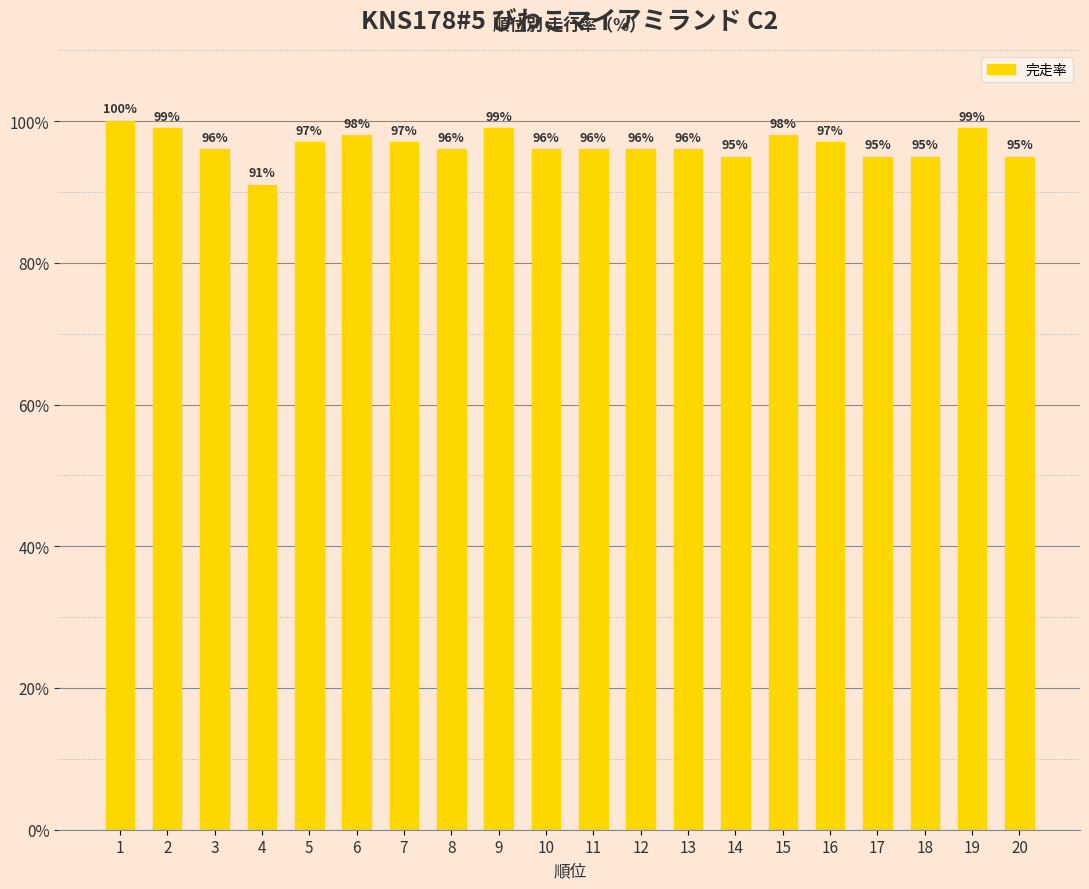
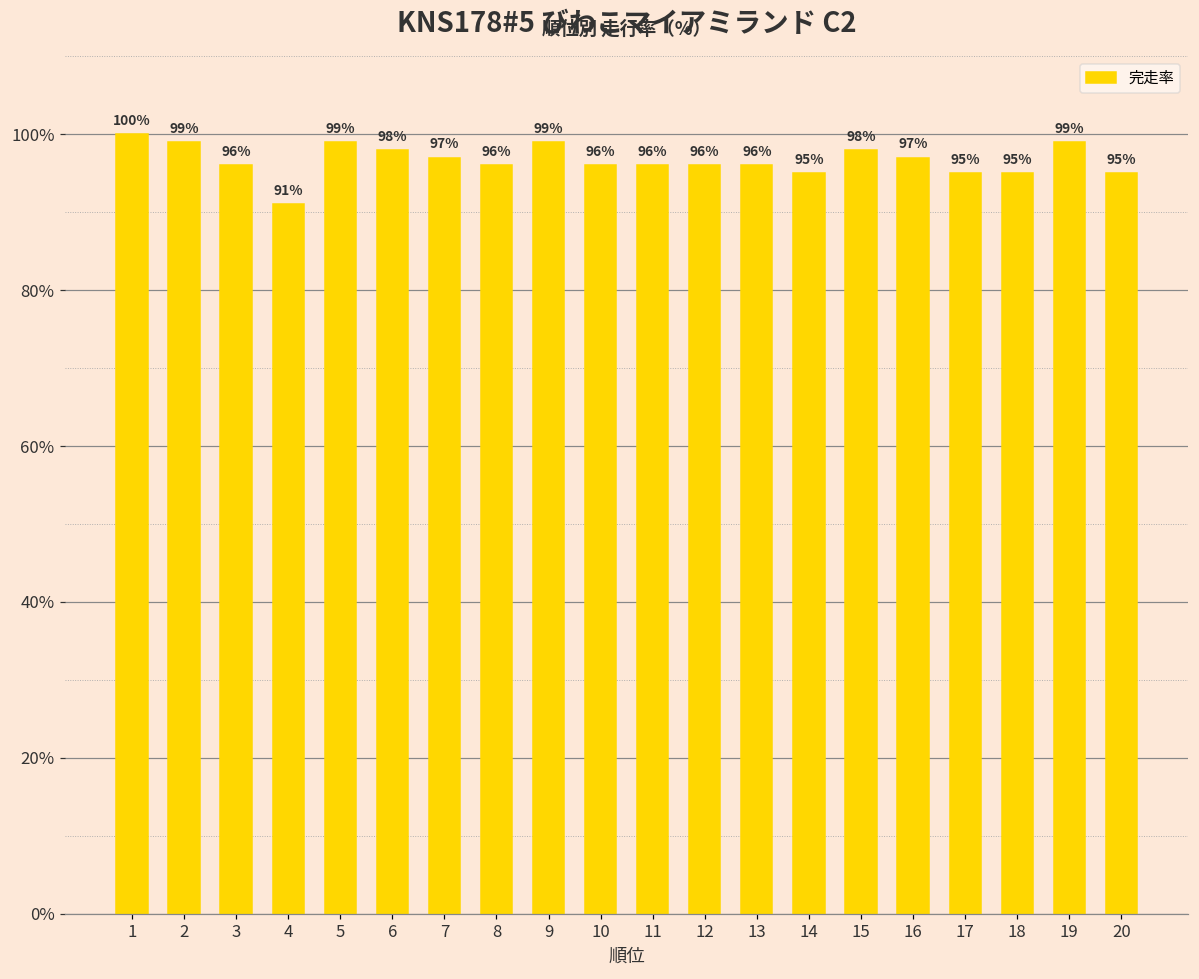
  {
    "1": "100%",
    "2": "99%",
    "3": "96%",
    "4": "91%",
-   "5": "97%",
+   "5": "99%",
    "6": "98%",
    "7": "97%",
    "8": "96%",
    "9": "99%",
    "10": "96%",
    "11": "96%",
    "12": "96%",
    "13": "96%",
    "14": "95%",
    "15": "98%",
    "16": "97%",
    "17": "95%",
    "18": "95%",
    "19": "99%",
    "20": "95%"
  }
